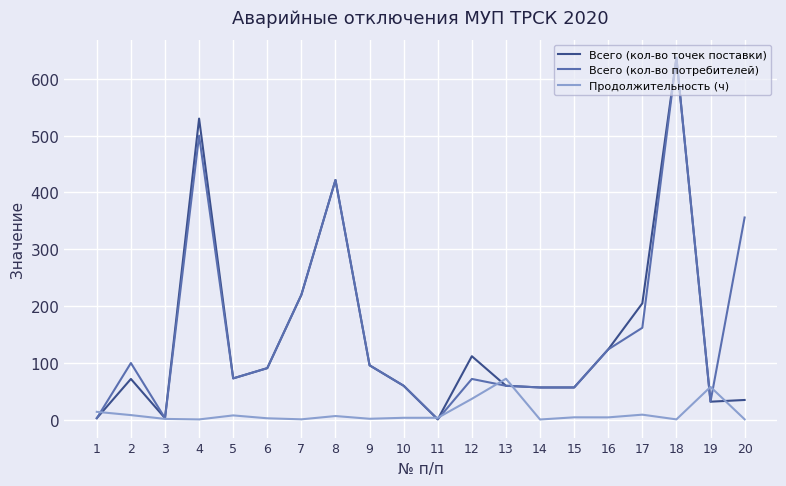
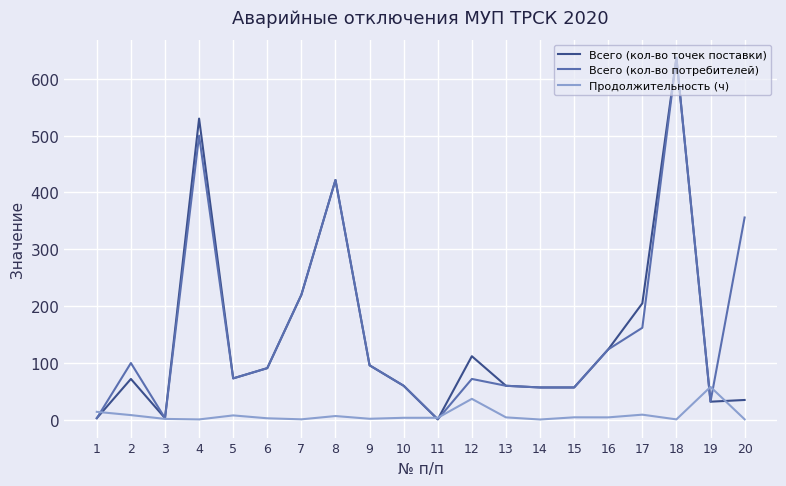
  {
    "Продолжительность (ч)": {
      "1": 10,
      "2": 10,
      "4": 0,
      "5": 10,
      "6": 0,
      "7": 0,
      "8": 10,
      "9": 0,
      "10": 0,
      "12": 40,
-     "13": 70,
+     "13": 0,
      "14": 0,
      "15": 0,
      "16": 0,
      "17": 10,
      "18": 0,
      "19": 60,
      "20": 0
    }
  }
